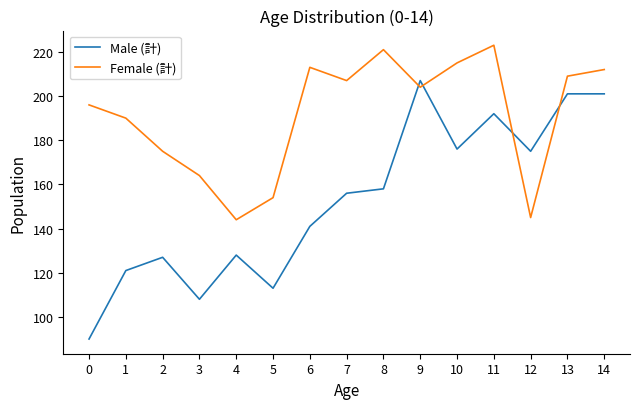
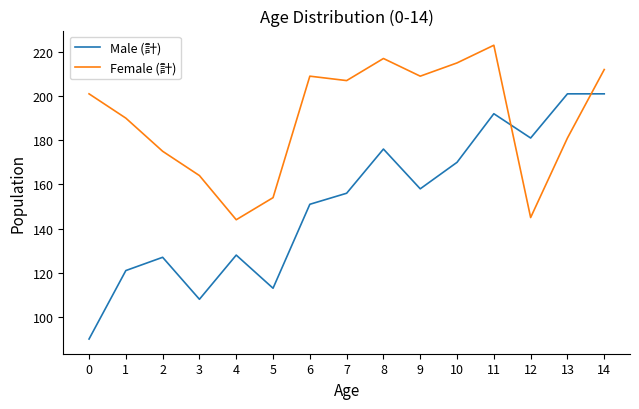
  {
    "Male (計)": {
      "0": 90,
      "1": 121,
      "2": 127,
      "3": 108,
      "4": 128,
      "5": 113,
-     "6": 141,
+     "6": 151,
      "7": 156,
-     "8": 158,
-     "9": 207,
-     "10": 176,
+     "8": 176,
+     "9": 158,
+     "10": 170,
      "11": 192,
-     "12": 175,
+     "12": 181,
      "13": 201,
      "14": 201
    },
    "Female (計)": {
-     "0": 196,
+     "0": 201,
      "1": 190,
      "2": 175,
      "3": 164,
      "4": 144,
      "5": 154,
-     "6": 213,
+     "6": 209,
      "7": 207,
-     "8": 221,
-     "9": 204,
+     "8": 217,
+     "9": 209,
      "10": 215,
      "11": 223,
      "12": 145,
-     "13": 209,
+     "13": 181,
      "14": 212
    }
  }
